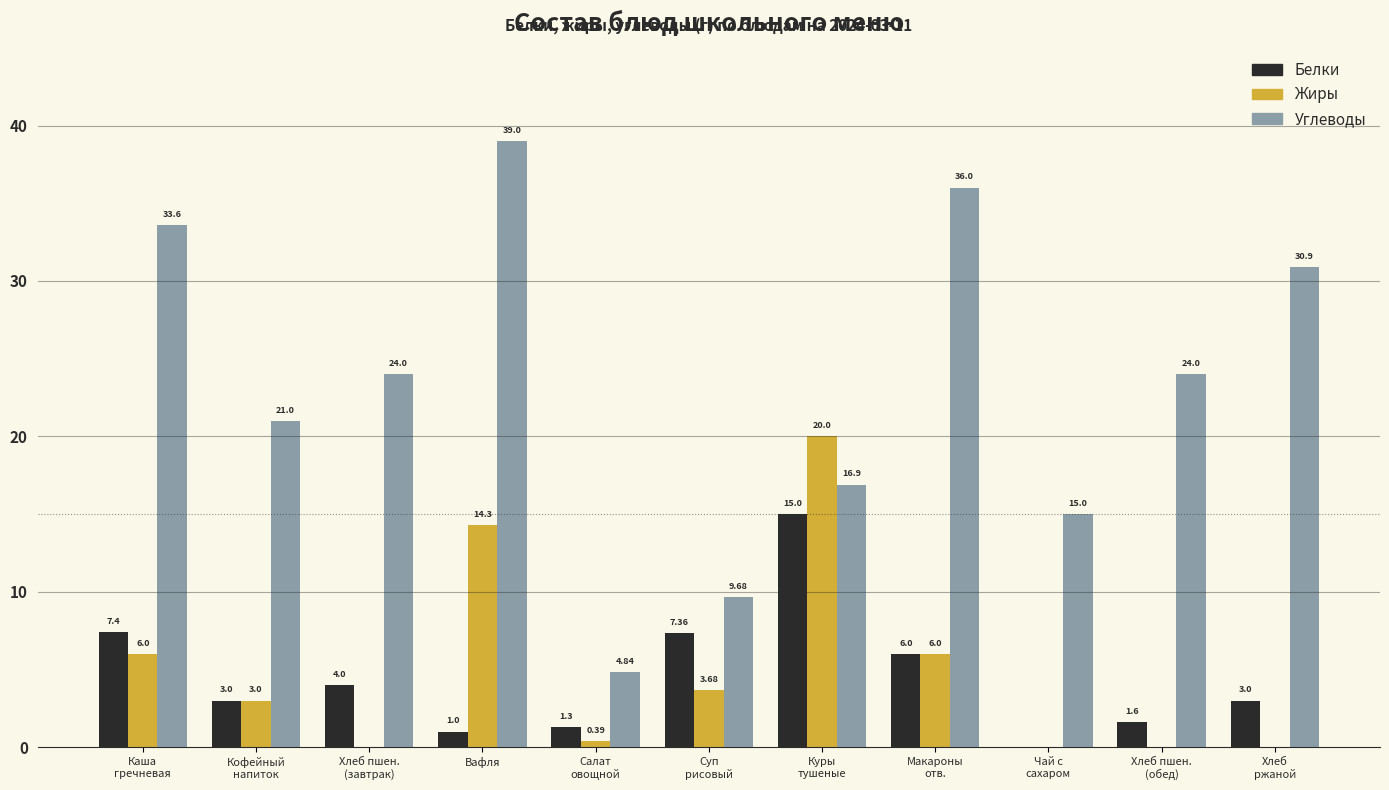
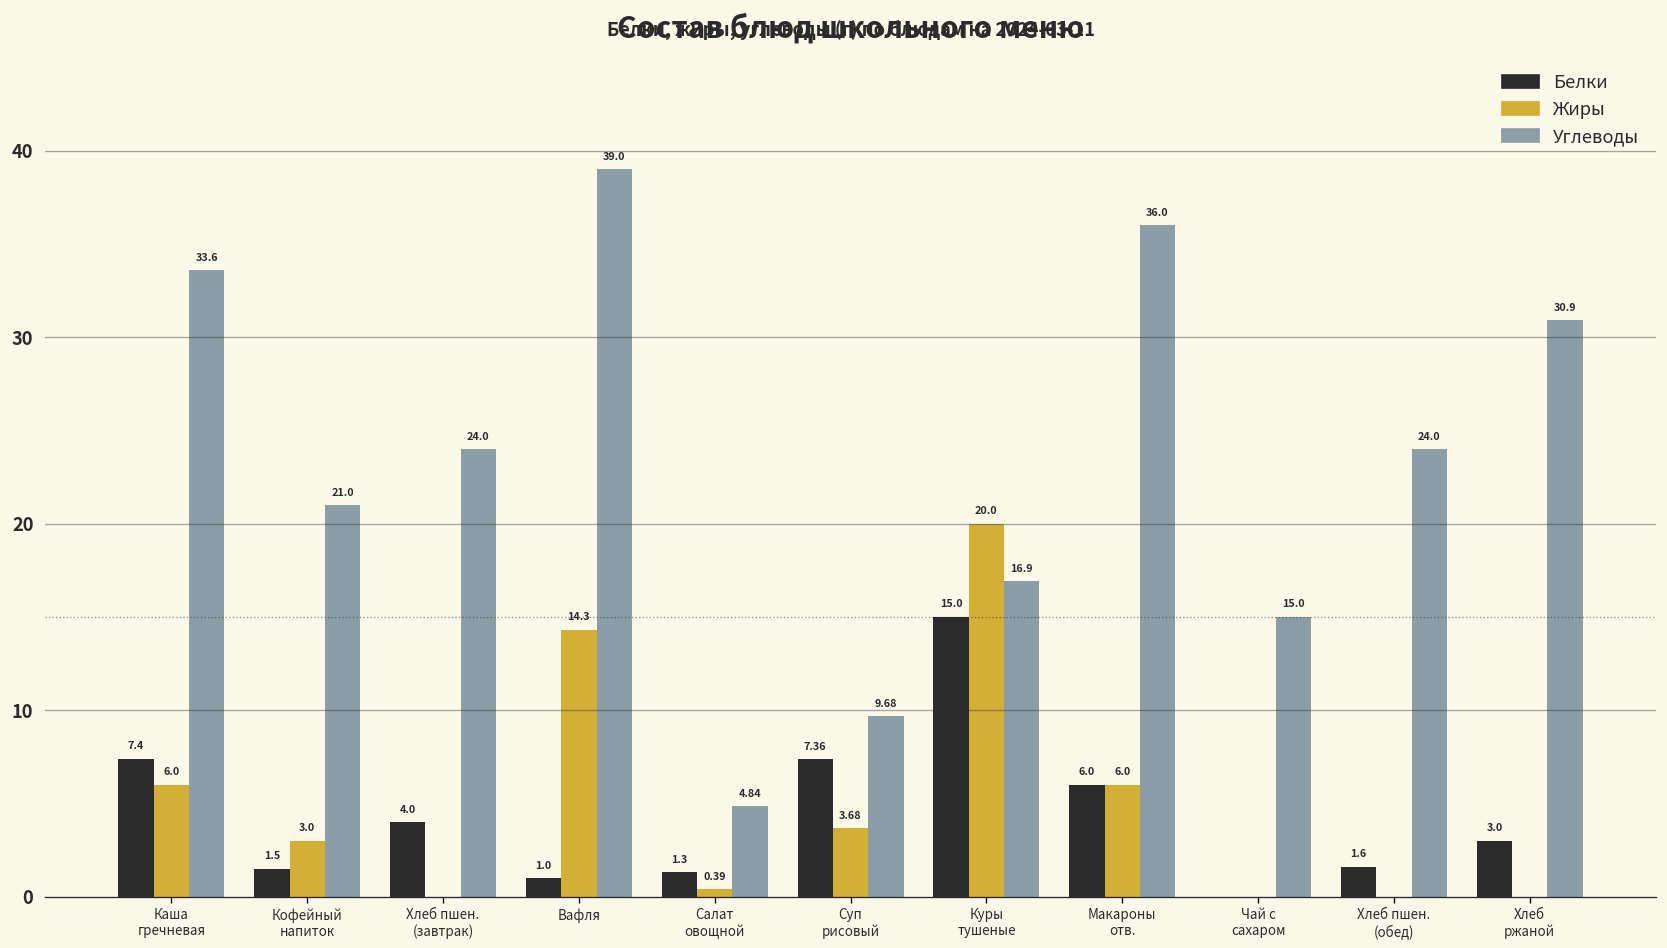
  {
    "Белки": {
      "Каша гречневая": 7.4,
-     "Кофейный напиток": 3.0,
+     "Кофейный напиток": 1.5,
      "Хлеб пшен. (завтрак)": 4.0,
      "Вафля": 1.0,
      "Салат овощной": 1.3,
      "Суп рисовый": 7.36,
      "Куры тушеные": 15.0,
      "Макароны отв.": 6.0,
      "Хлеб пшен. (обед)": 1.6,
      "Хлеб ржаной": 3.0
    },
    "Жиры": {
      "Каша гречневая": 6.0,
      "Кофейный напиток": 3.0,
      "Вафля": 14.3,
      "Салат овощной": 0.39,
      "Суп рисовый": 3.68,
      "Куры тушеные": 20.0,
      "Макароны отв.": 6.0
    },
    "Углеводы": {
      "Каша гречневая": 33.6,
      "Кофейный напиток": 21.0,
      "Хлеб пшен. (завтрак)": 24.0,
      "Вафля": 39.0,
      "Салат овощной": 4.84,
      "Суп рисовый": 9.68,
      "Куры тушеные": 16.9,
      "Макароны отв.": 36.0,
      "Чай с сахаром": 15.0,
      "Хлеб пшен. (обед)": 24.0,
      "Хлеб ржаной": 30.9
    }
  }
